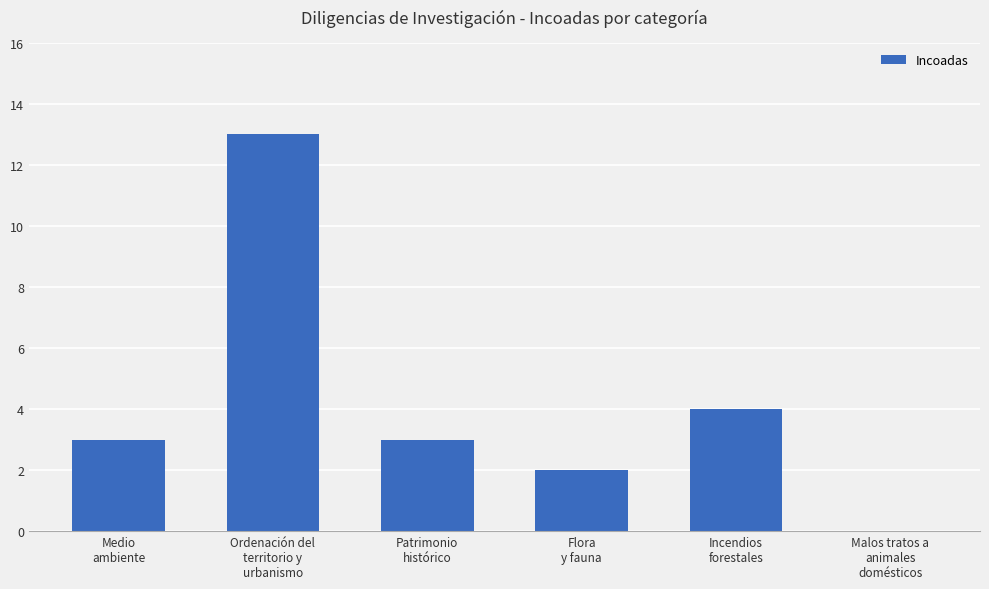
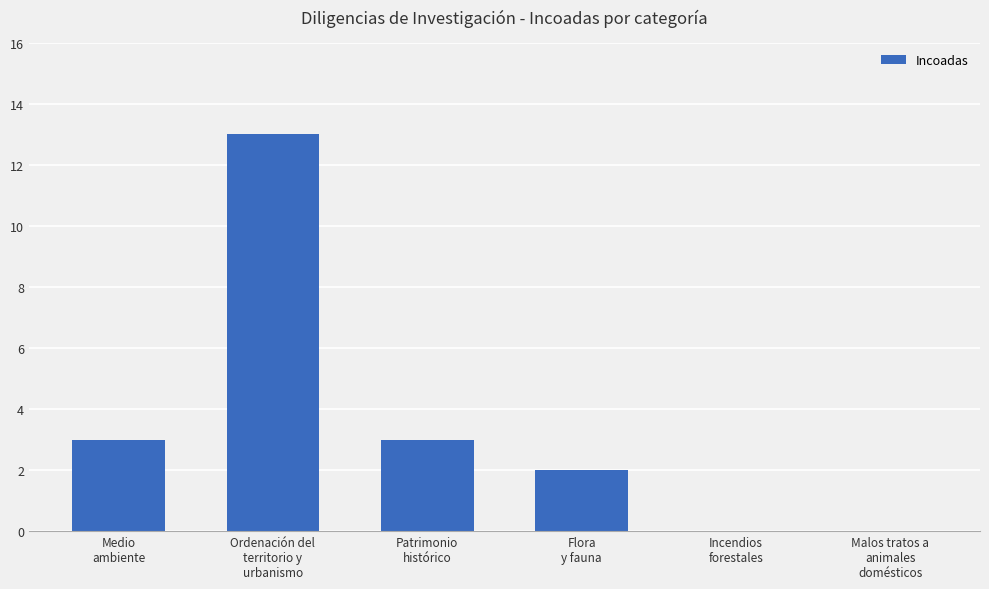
  {
    "Medio ambiente": 3,
    "Ordenación del territorio y urbanismo": 13,
    "Patrimonio histórico": 3,
    "Flora y fauna": 2,
-   "Incendios forestales": 4,
+   "Incendios forestales": 0,
    "Malos tratos a animales domésticos": 0
  }
